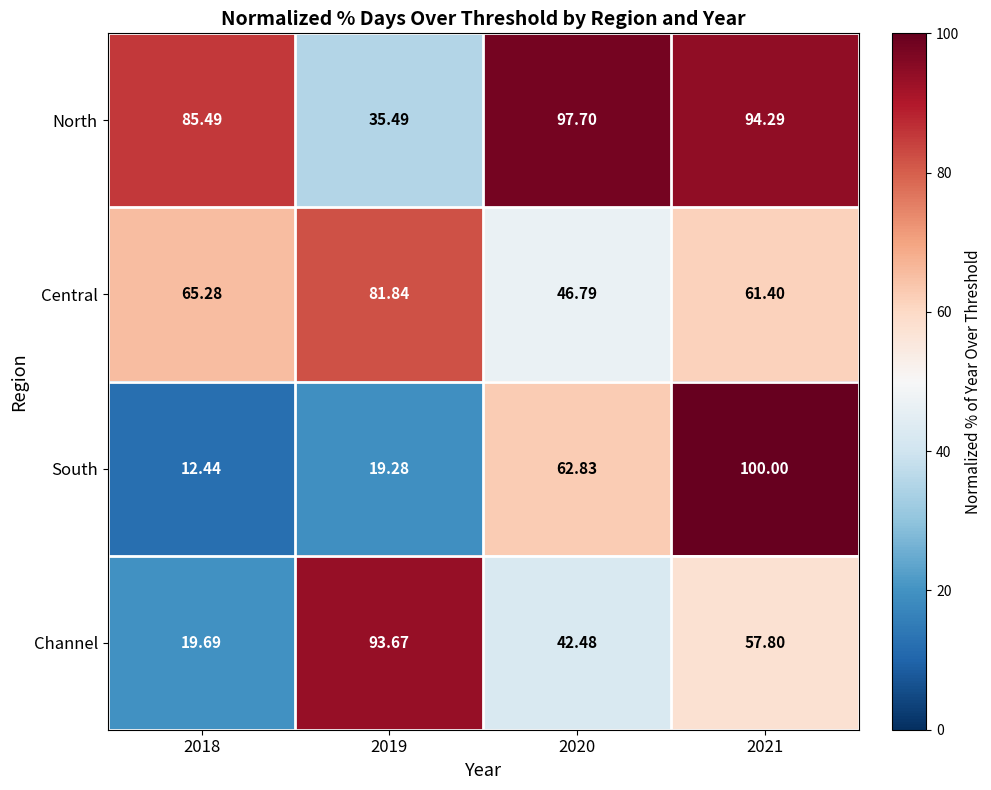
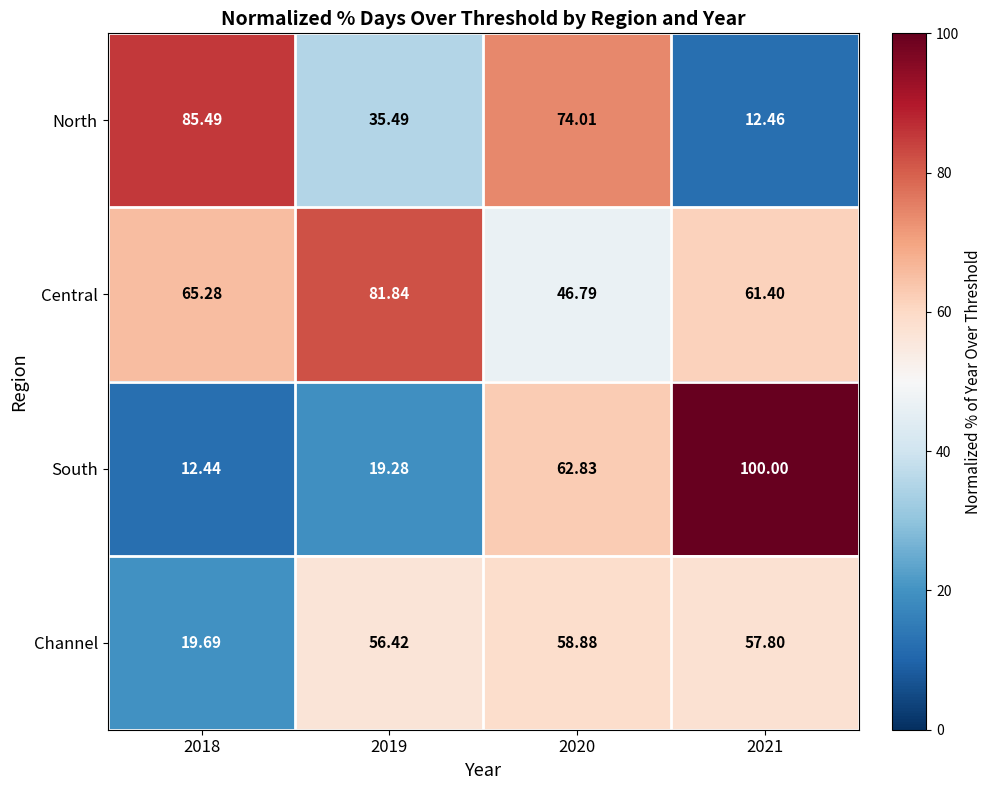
  {
    "North": {
      "2018": 85.49,
      "2019": 35.49,
-     "2020": 97.70,
-     "2021": 94.29
+     "2020": 74.01,
+     "2021": 12.46
    },
    "Central": {
      "2018": 65.28,
      "2019": 81.84,
      "2020": 46.79,
      "2021": 61.40
    },
    "South": {
      "2018": 12.44,
      "2019": 19.28,
      "2020": 62.83,
      "2021": 100.00
    },
    "Channel": {
      "2018": 19.69,
-     "2019": 93.67,
-     "2020": 42.48,
+     "2019": 56.42,
+     "2020": 58.88,
      "2021": 57.80
    }
  }
